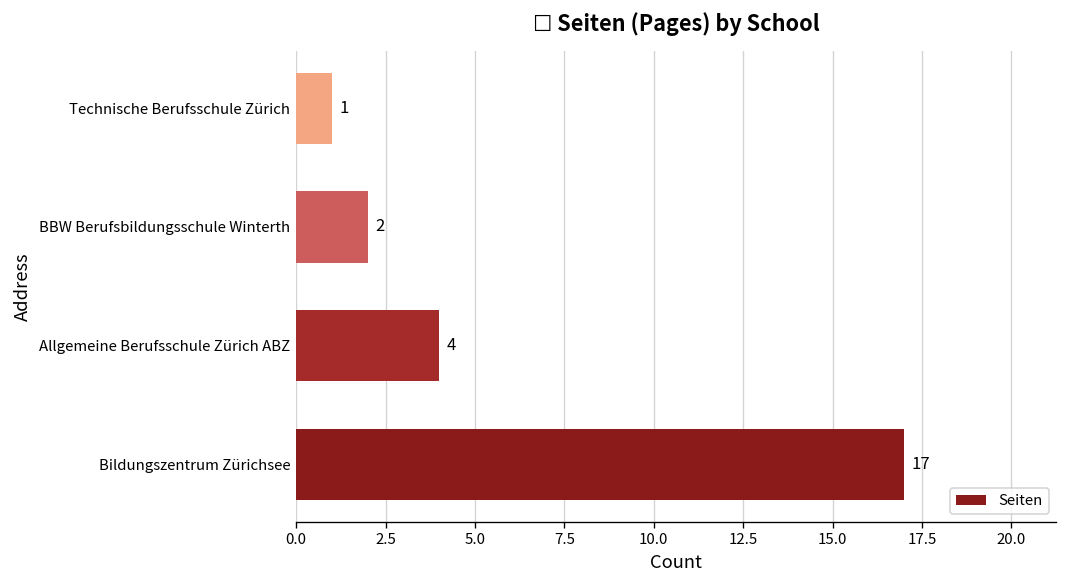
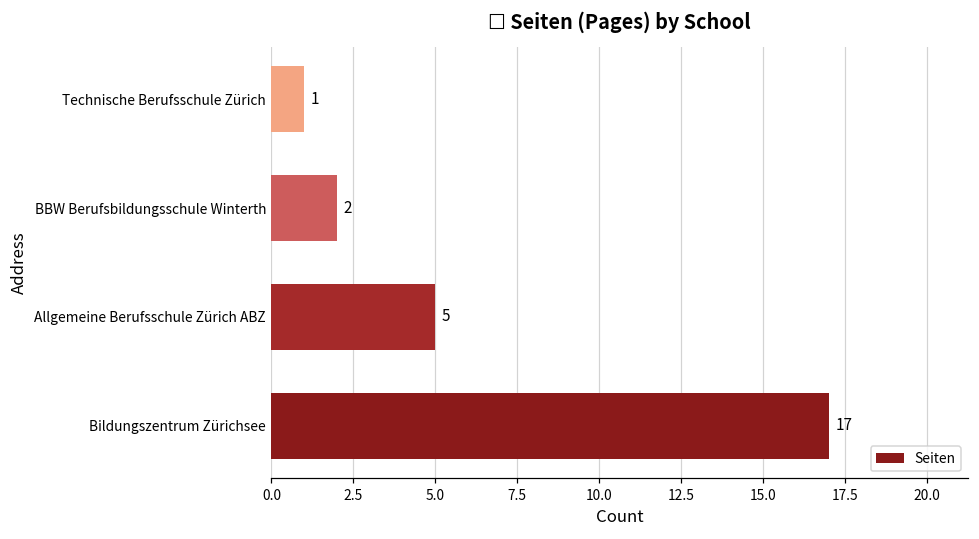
  {
    "Technische Berufsschule Zürich": 1,
    "BBW Berufsbildungsschule Winterth": 2,
-   "Allgemeine Berufsschule Zürich ABZ": 4,
+   "Allgemeine Berufsschule Zürich ABZ": 5,
    "Bildungszentrum Zürichsee": 17
  }
